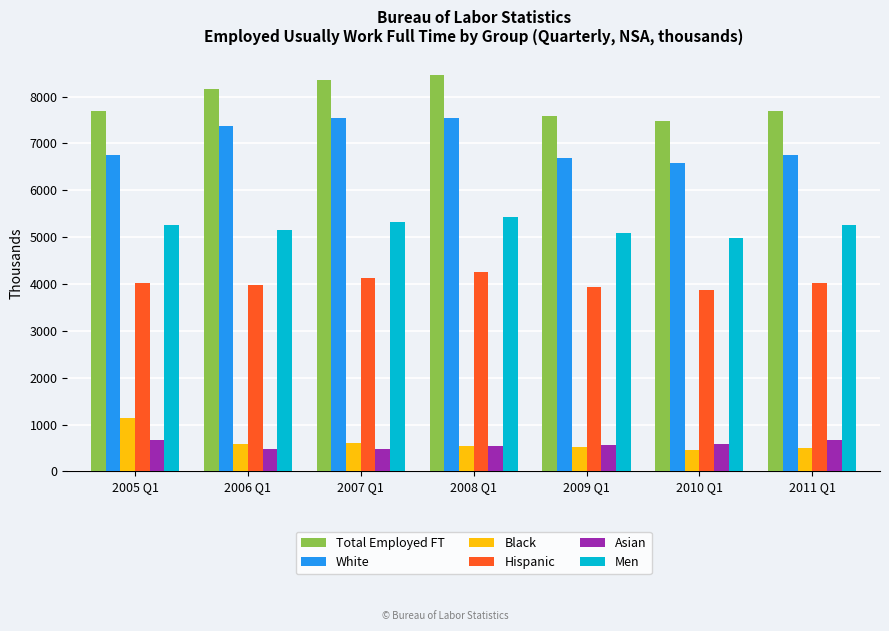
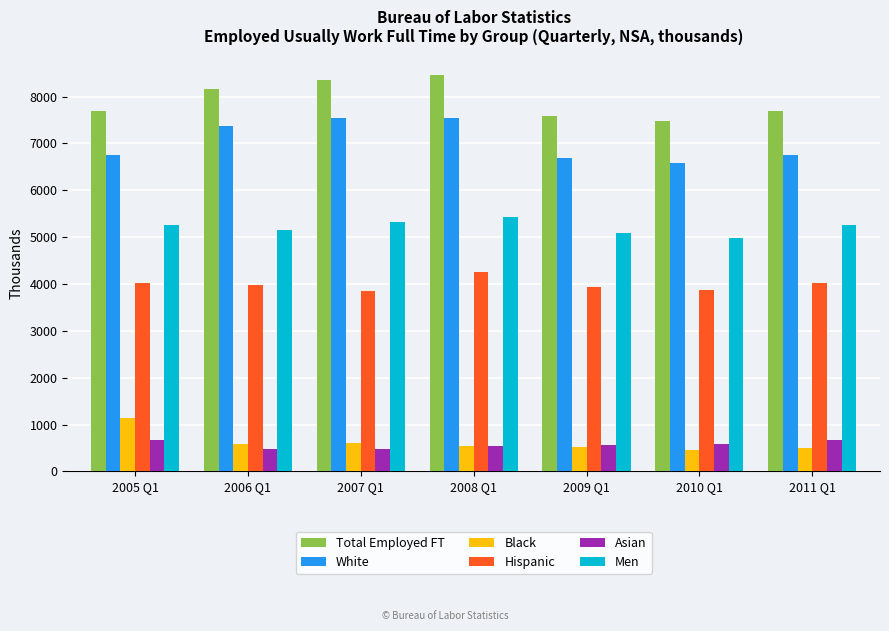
  {
    "Total Employed FT": {
      "2005 Q1": 7700,
      "2006 Q1": 8200,
      "2007 Q1": 8300,
      "2008 Q1": 8500,
      "2009 Q1": 7600,
      "2010 Q1": 7500,
      "2011 Q1": 7700
    },
    "Black": {
      "2005 Q1": 1100,
      "2006 Q1": 600,
      "2007 Q1": 600,
      "2008 Q1": 500,
      "2009 Q1": 500,
      "2010 Q1": 500,
      "2011 Q1": 500
    },
    "Hispanic": {
      "2005 Q1": 4000,
      "2006 Q1": 4000,
-     "2007 Q1": 4100,
+     "2007 Q1": 3800,
      "2008 Q1": 4300,
      "2009 Q1": 3900,
      "2010 Q1": 3900,
      "2011 Q1": 4000
    },
    "Asian": {
      "2005 Q1": 700,
      "2006 Q1": 500,
      "2007 Q1": 500,
      "2008 Q1": 600,
      "2009 Q1": 600,
      "2010 Q1": 600,
      "2011 Q1": 700
    }
  }
